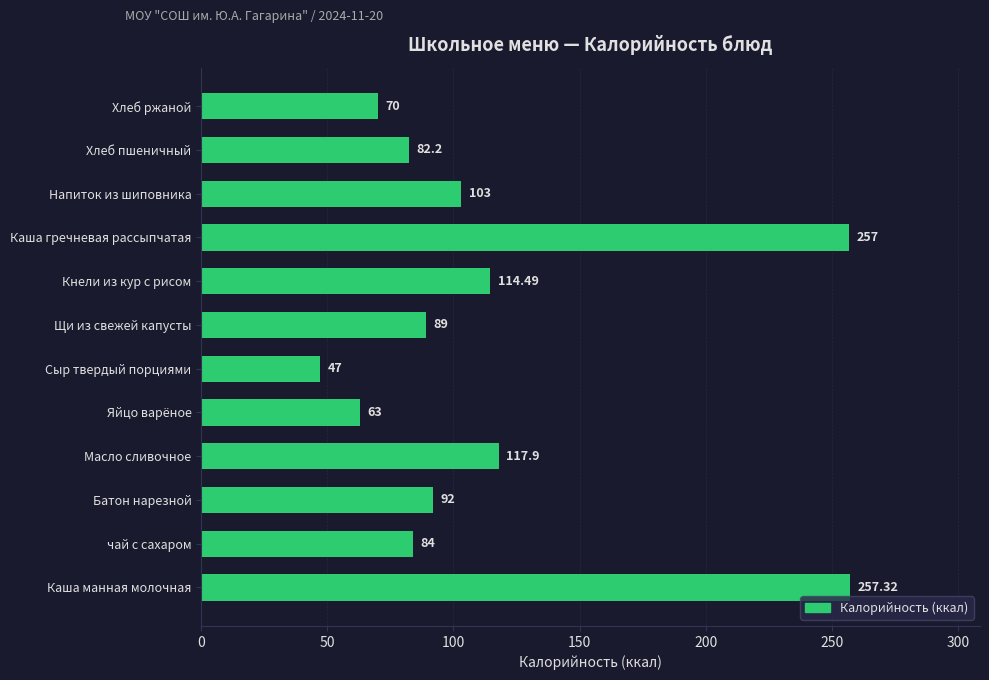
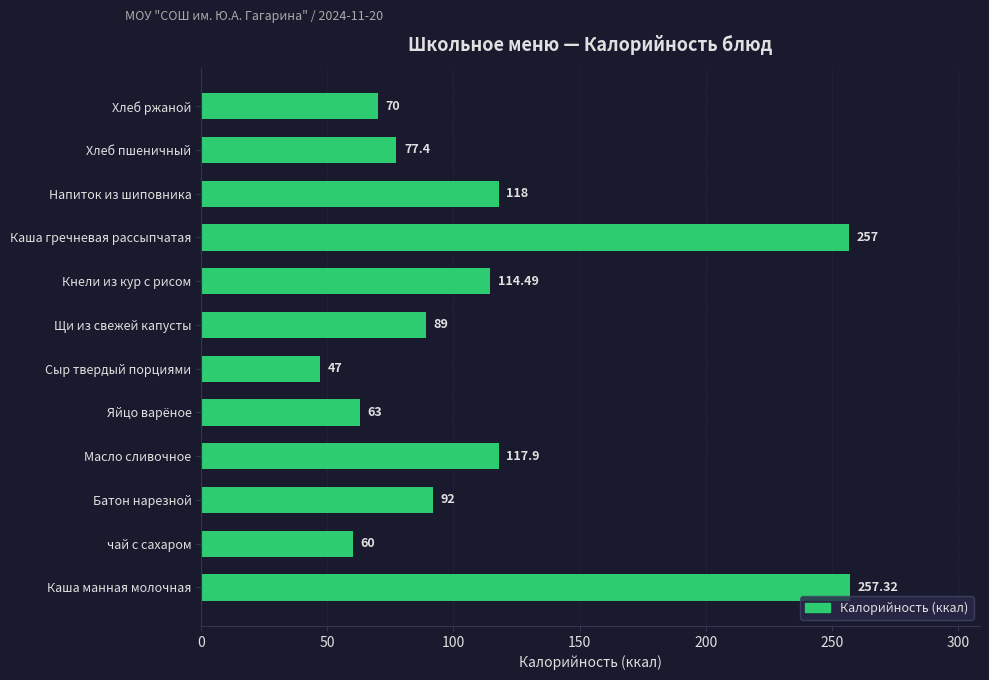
  {
    "Хлеб ржаной": 70,
-   "Хлеб пшеничный": 82.2,
-   "Напиток из шиповника": 103,
+   "Хлеб пшеничный": 77.4,
+   "Напиток из шиповника": 118,
    "Каша гречневая рассыпчатая": 257,
    "Кнели из кур с рисом": 114.49,
    "Щи из свежей капусты": 89,
    "Сыр твердый порциями": 47,
    "Яйцо варёное": 63,
    "Масло сливочное": 117.9,
    "Батон нарезной": 92,
-   "чай с сахаром": 84,
+   "чай с сахаром": 60,
    "Каша манная молочная": 257.32
  }
